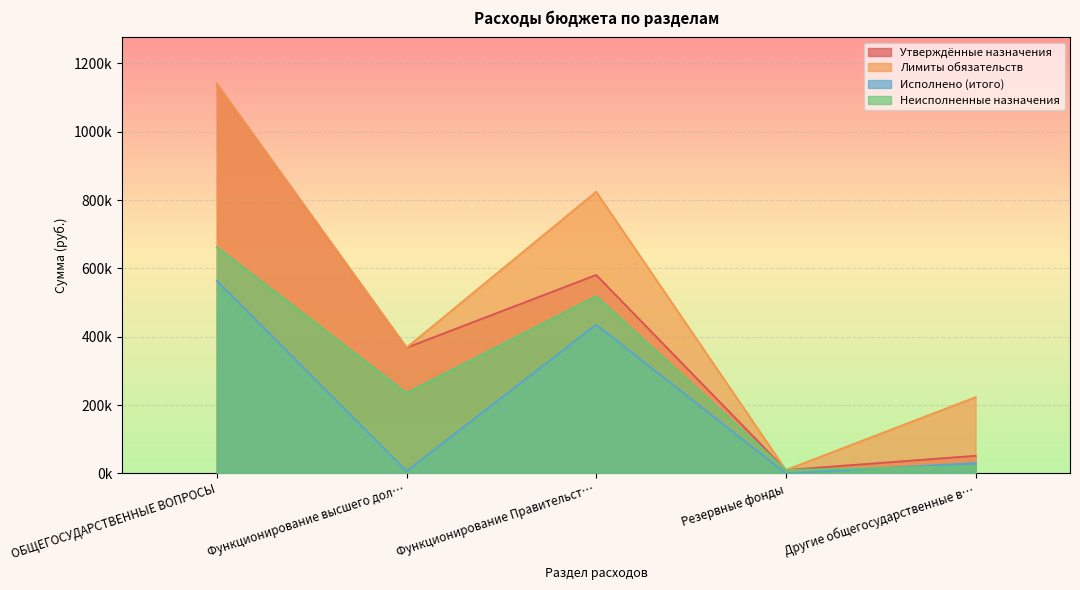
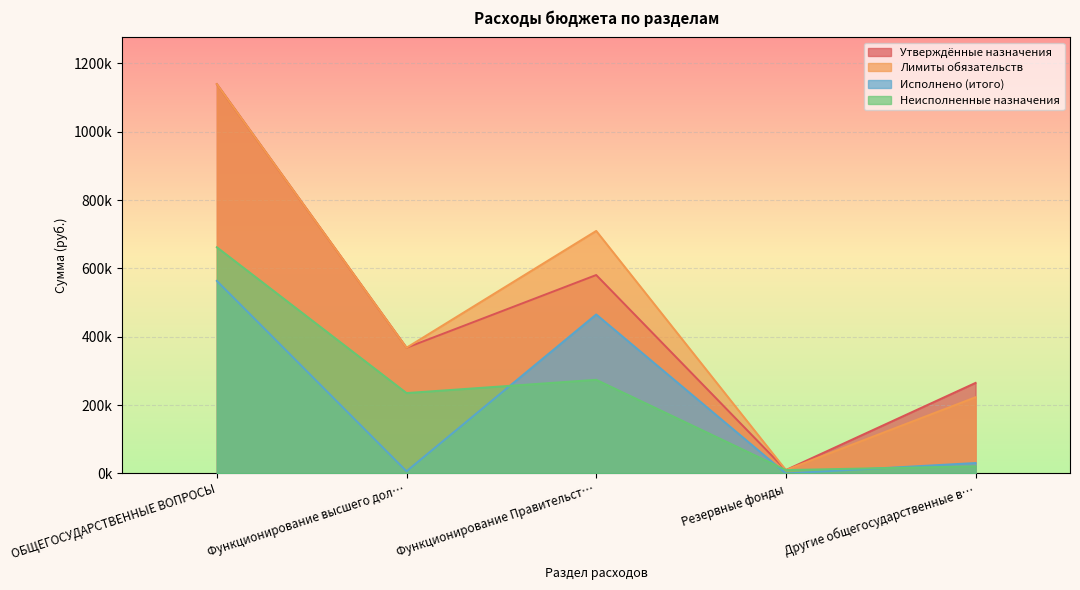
  {
    "Утверждённые назначения": {
      "Функционирование Правительст…": 580000,
-     "Другие общегосударственные в…": 50000
+     "Другие общегосударственные в…": 270000
    },
    "Лимиты обязательств": {
-     "Функционирование Правительст…": 820000,
+     "Функционирование Правительст…": 710000,
      "Другие общегосударственные в…": 220000
    },
    "Исполнено (итого)": {
      "ОБЩЕГОСУДАРСТВЕННЫЕ ВОПРОСЫ": 560000,
      "Функционирование высшего дол…": 10000,
-     "Функционирование Правительст…": 440000,
+     "Функционирование Правительст…": 470000,
      "Резервные фонды": 0,
      "Другие общегосударственные в…": 30000
    },
    "Неисполненные назначения": {
      "ОБЩЕГОСУДАРСТВЕННЫЕ ВОПРОСЫ": 660000,
      "Функционирование высшего дол…": 240000,
-     "Функционирование Правительст…": 520000,
+     "Функционирование Правительст…": 270000,
      "Другие общегосударственные в…": 20000
    }
  }
